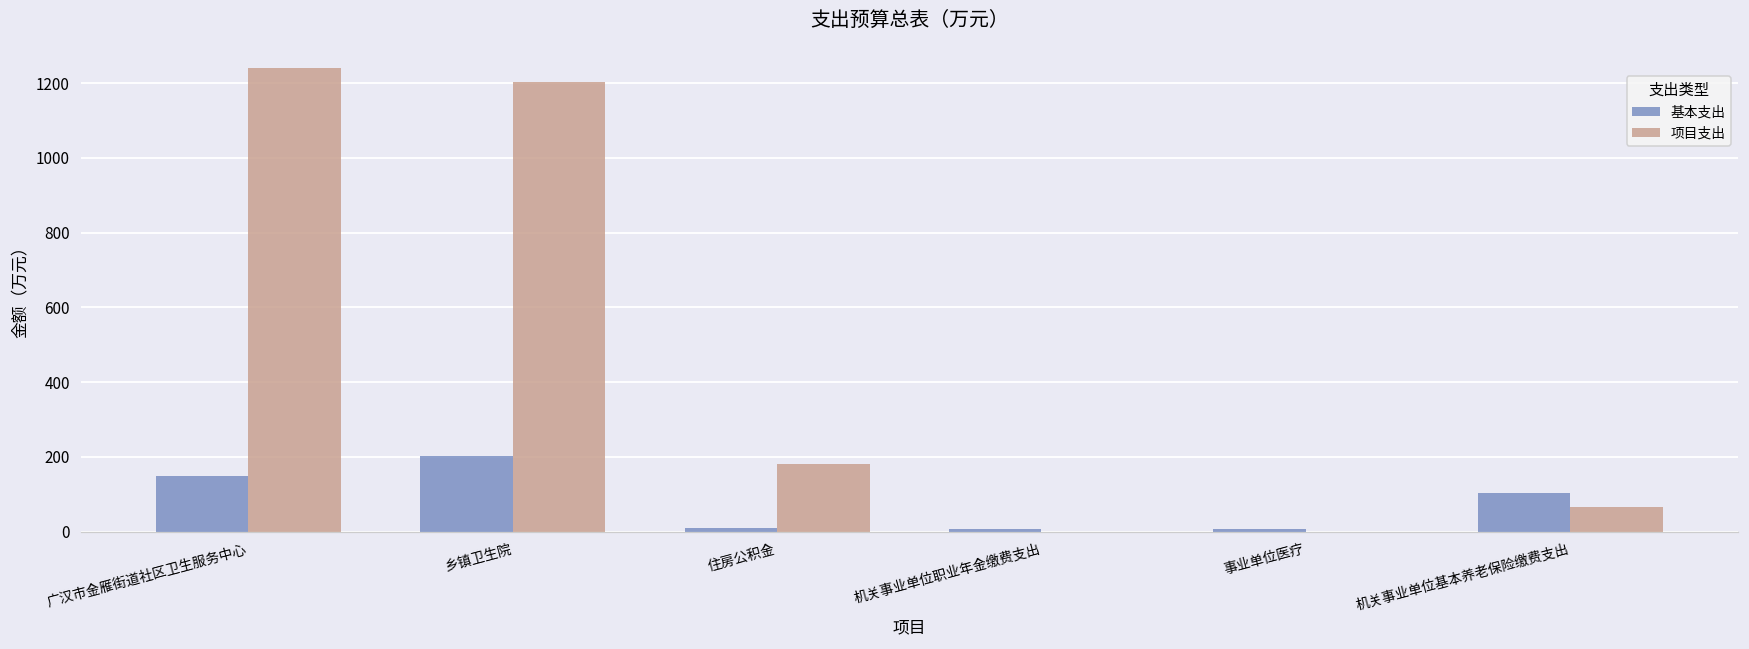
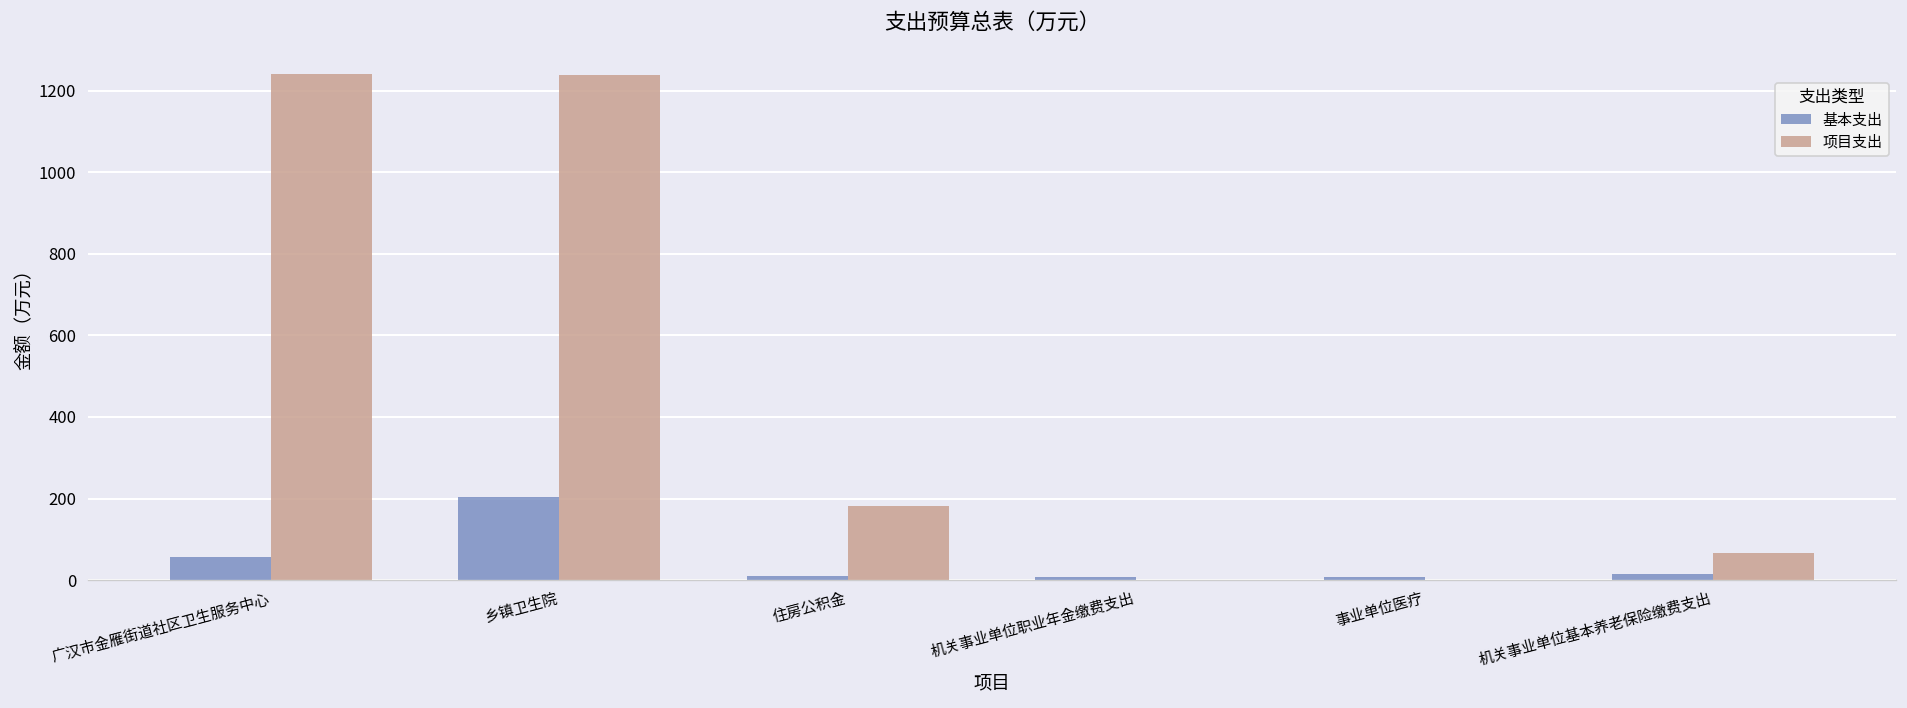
  {
    "基本支出": {
-     "广汉市金雁街道社区卫生服务中心": 150,
+     "广汉市金雁街道社区卫生服务中心": 60,
      "乡镇卫生院": 200,
      "住房公积金": 10,
-     "机关事业单位基本养老保险缴费支出": 100
+     "机关事业单位基本养老保险缴费支出": 10
    },
    "项目支出": {
      "广汉市金雁街道社区卫生服务中心": 1240,
-     "乡镇卫生院": 1200,
+     "乡镇卫生院": 1240,
      "住房公积金": 180,
      "机关事业单位职业年金缴费支出": 0,
      "事业单位医疗": 0,
      "机关事业单位基本养老保险缴费支出": 70
    }
  }
